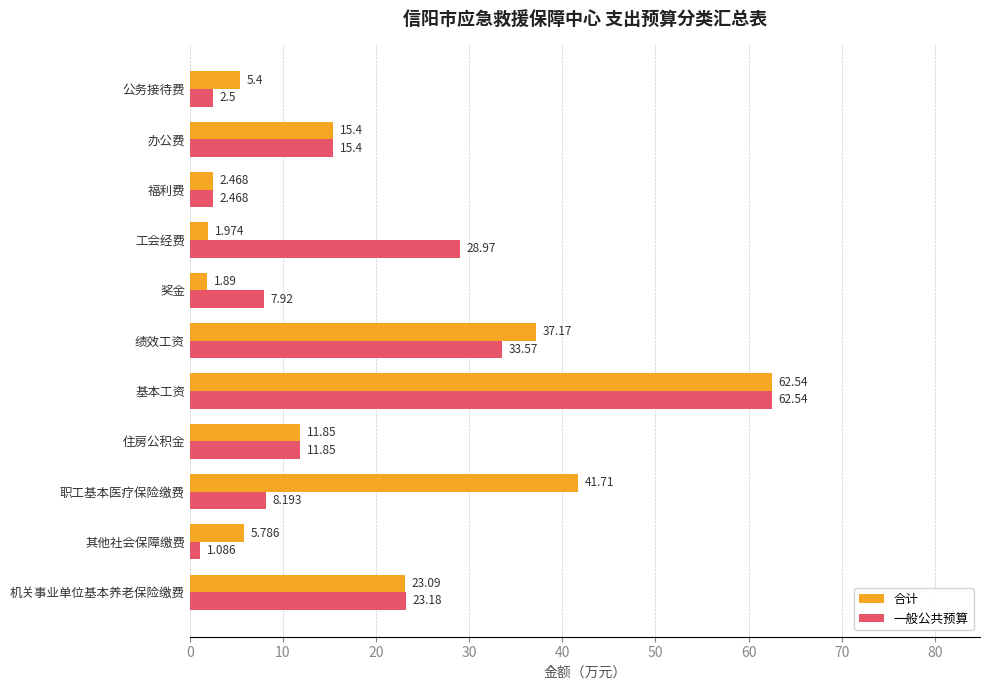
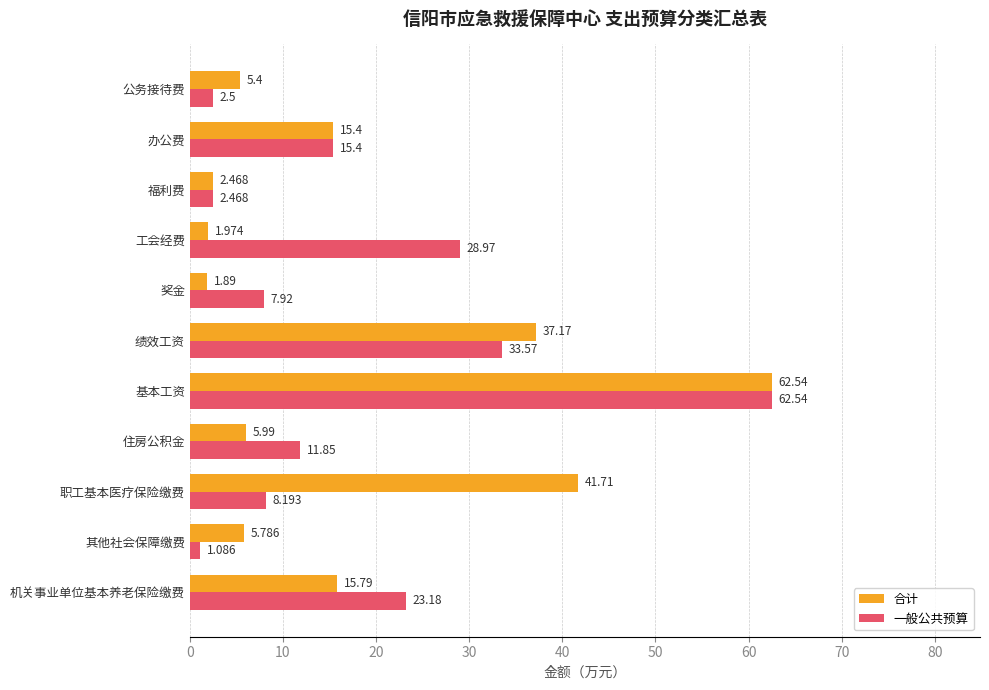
  {
    "合计": {
      "公务接待费": 5.4,
      "办公费": 15.4,
      "福利费": 2.468,
      "工会经费": 1.974,
      "奖金": 1.89,
      "绩效工资": 37.17,
      "基本工资": 62.54,
-     "住房公积金": 11.85,
+     "住房公积金": 5.99,
      "职工基本医疗保险缴费": 41.71,
      "其他社会保障缴费": 5.786,
-     "机关事业单位基本养老保险缴费": 23.09
+     "机关事业单位基本养老保险缴费": 15.79
    },
    "一般公共预算": {
      "公务接待费": 2.5,
      "办公费": 15.4,
      "福利费": 2.468,
      "工会经费": 28.97,
      "奖金": 7.92,
      "绩效工资": 33.57,
      "基本工资": 62.54,
      "住房公积金": 11.85,
      "职工基本医疗保险缴费": 8.193,
      "其他社会保障缴费": 1.086,
      "机关事业单位基本养老保险缴费": 23.18
    }
  }
